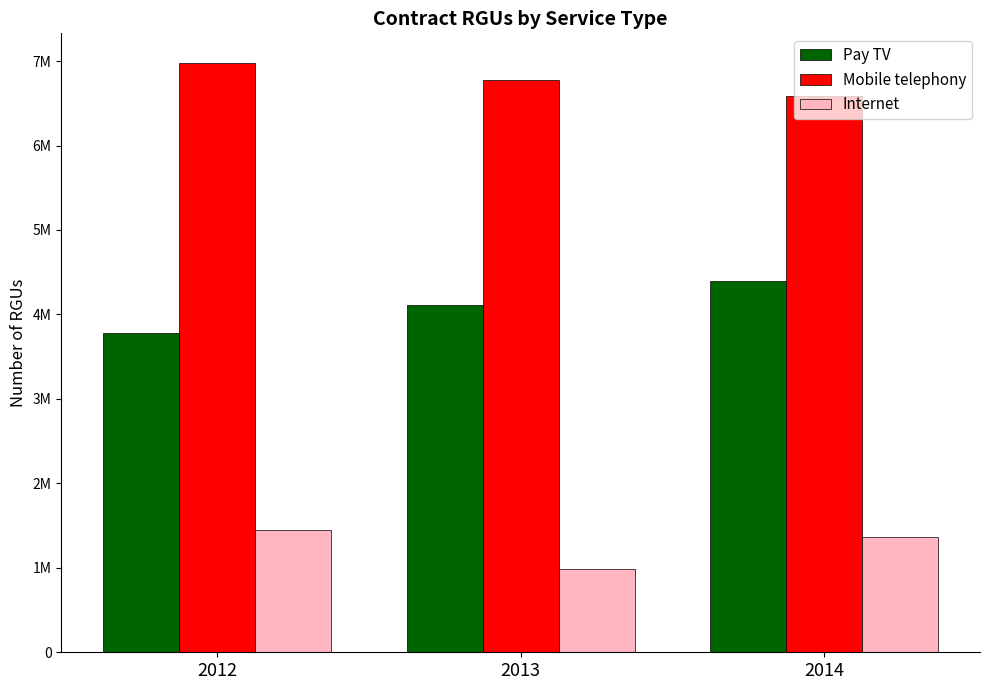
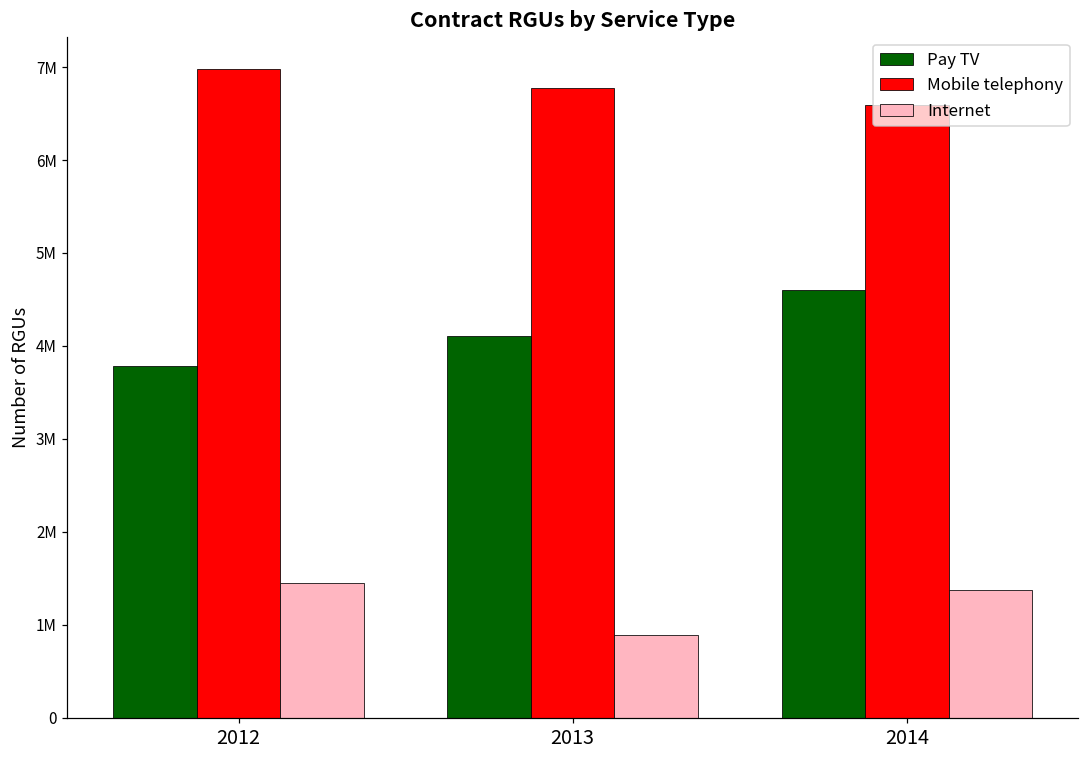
  {
    "Pay TV": {
      "2012": 3800000,
      "2013": 4100000,
-     "2014": 4400000
+     "2014": 4600000
    },
    "Mobile telephony": {
      "2012": 7000000,
      "2013": 6800000
    },
    "Internet": {
      "2012": 1400000,
-     "2013": 1000000,
+     "2013": 900000,
      "2014": 1400000
    }
  }
